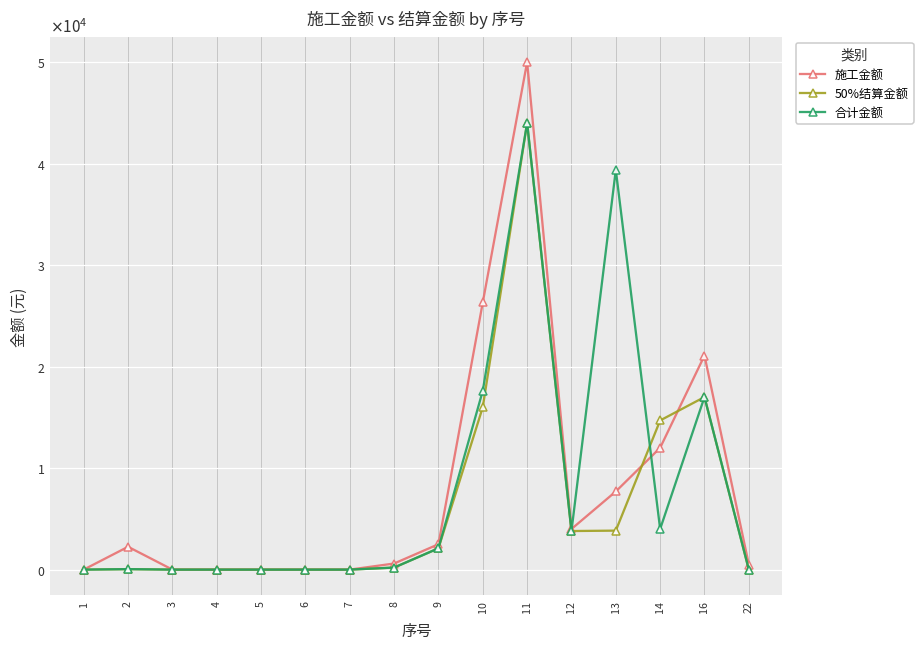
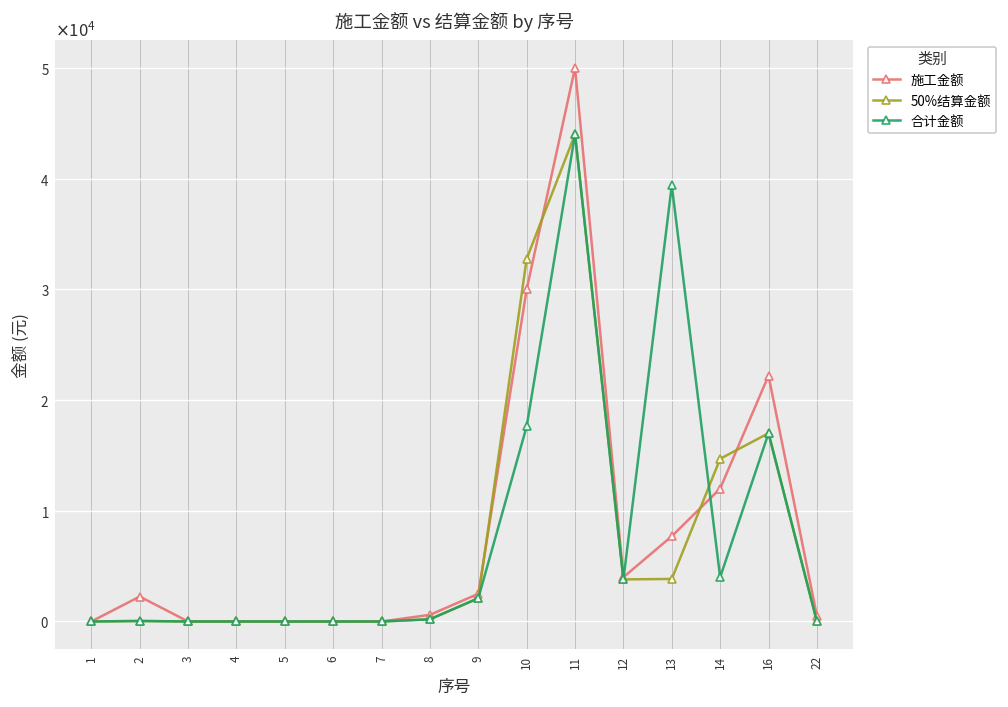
  {
    "施工金额": {
      "2": 2000,
      "8": 1000,
      "9": 3000,
-     "10": 26000,
+     "10": 30000,
      "11": 50000,
      "13": 8000,
      "14": 12000,
-     "16": 21000,
+     "16": 22000,
      "22": 1000
    },
    "50%结算金额": {
-     "10": 16000,
+     "10": 33000,
      "13": 4000,
      "14": 15000
    },
    "合计金额": {
      "10": 18000,
      "13": 39000,
      "14": 4000
    }
  }
